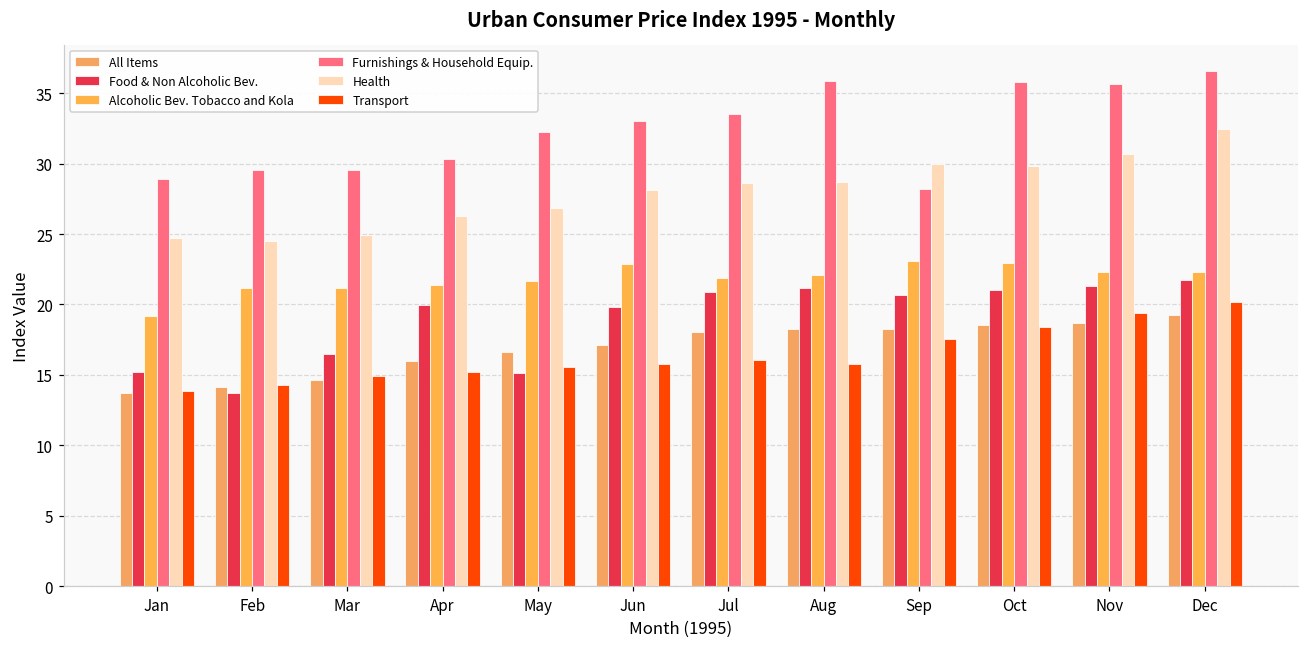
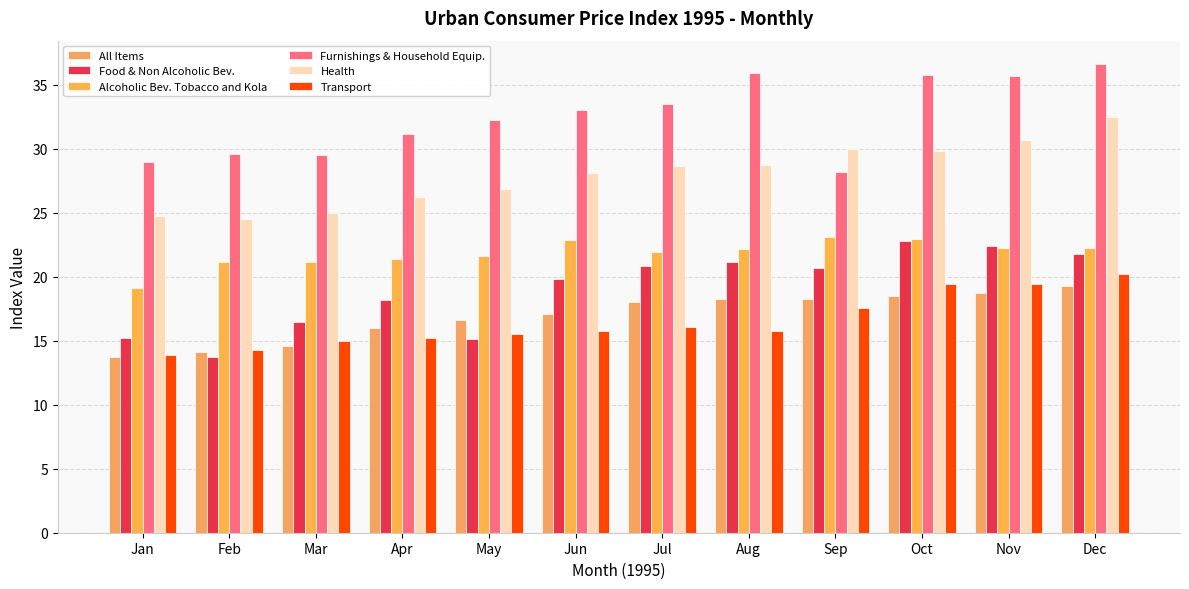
  {
    "Food & Non Alcoholic Bev.": {
      "Jan": 15.2,
      "Feb": 13.7,
      "Mar": 16.5,
-     "Apr": 20.0,
+     "Apr": 18.2,
      "May": 15.1,
      "Jun": 19.8,
      "Jul": 20.9,
      "Aug": 21.1,
      "Sep": 20.7,
-     "Oct": 21.0,
-     "Nov": 21.3,
+     "Oct": 22.8,
+     "Nov": 22.4,
      "Dec": 21.8
    },
    "Furnishings & Household Equip.": {
      "Jan": 28.9,
      "Feb": 29.6,
      "Mar": 29.5,
-     "Apr": 30.4,
+     "Apr": 31.1,
      "May": 32.3,
      "Jun": 33.0,
      "Jul": 33.5,
      "Aug": 35.9,
      "Sep": 28.2,
      "Oct": 35.8,
      "Nov": 35.6,
      "Dec": 36.6
    },
    "Health": {
      "Jan": 24.7,
      "Feb": 24.5,
      "Mar": 25.0,
      "Apr": 26.3,
      "May": 26.9,
      "Jun": 28.1,
      "Jul": 28.6,
      "Aug": 28.7,
      "Sep": 30.0,
      "Oct": 29.8,
      "Nov": 30.7,
      "Dec": 32.4
    },
    "Transport": {
      "Jan": 13.9,
      "Feb": 14.3,
      "Mar": 14.9,
      "Apr": 15.2,
      "May": 15.5,
      "Jun": 15.8,
      "Jul": 16.1,
      "Aug": 15.8,
      "Sep": 17.6,
-     "Oct": 18.4,
+     "Oct": 19.5,
      "Nov": 19.4,
      "Dec": 20.2
    }
  }
